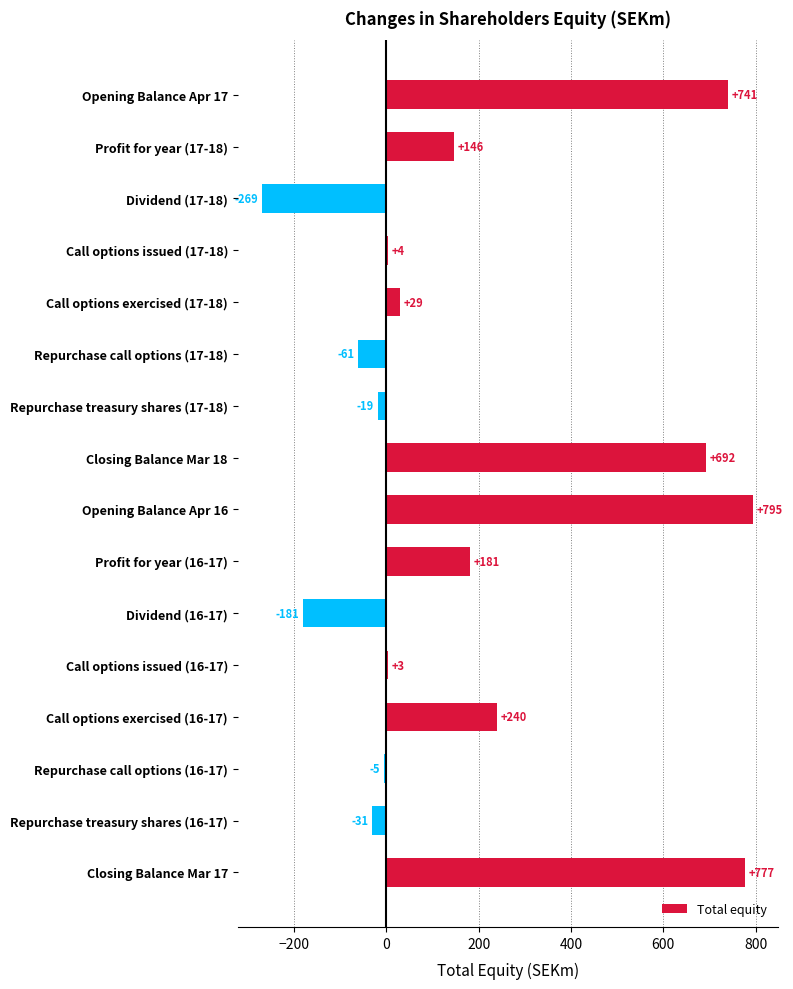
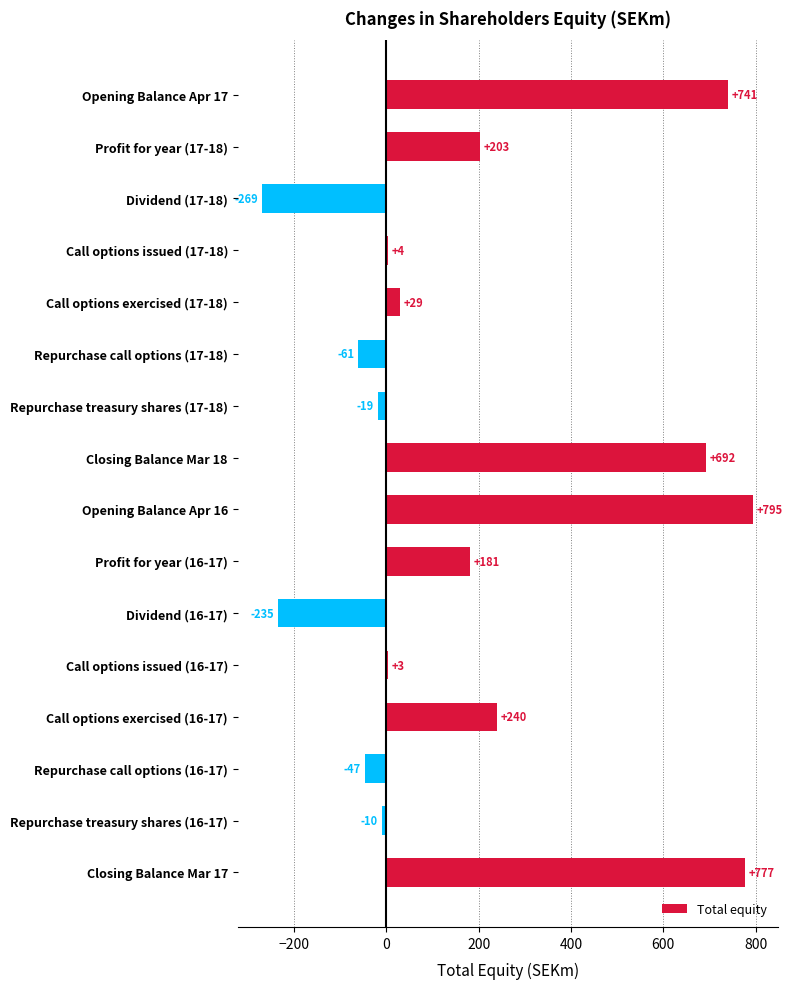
  {
    "Opening Balance Apr 17": "+741",
-   "Profit for year (17-18)": "+146",
+   "Profit for year (17-18)": "+203",
    "Dividend (17-18)": "-269",
    "Call options issued (17-18)": "+4",
    "Call options exercised (17-18)": "+29",
    "Repurchase call options (17-18)": "-61",
    "Repurchase treasury shares (17-18)": "-19",
    "Closing Balance Mar 18": "+692",
    "Opening Balance Apr 16": "+795",
    "Profit for year (16-17)": "+181",
-   "Dividend (16-17)": "-181",
+   "Dividend (16-17)": "-235",
    "Call options issued (16-17)": "+3",
    "Call options exercised (16-17)": "+240",
-   "Repurchase call options (16-17)": "-5",
-   "Repurchase treasury shares (16-17)": "-31",
+   "Repurchase call options (16-17)": "-47",
+   "Repurchase treasury shares (16-17)": "-10",
    "Closing Balance Mar 17": "+777"
  }
